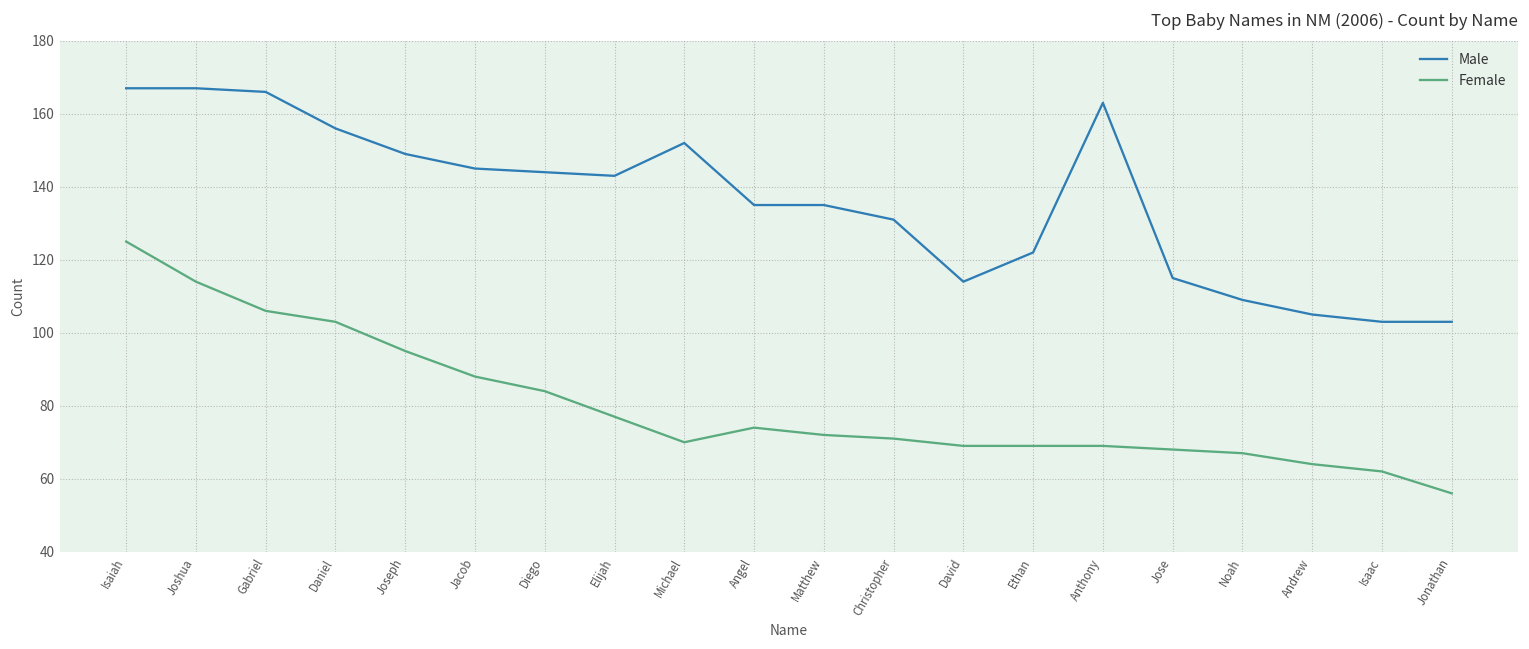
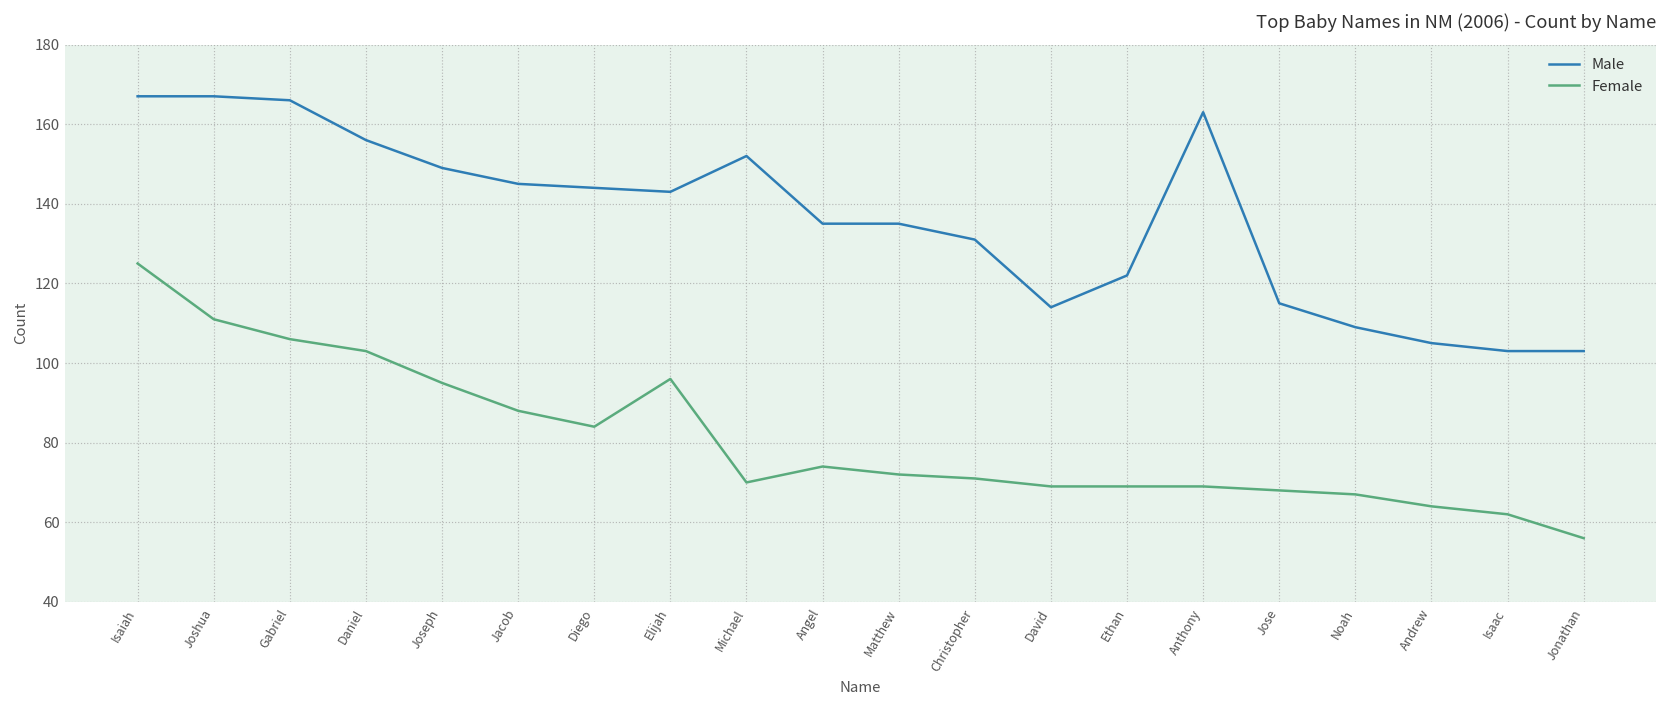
  {
    "Male": {
      "Isaiah": 167,
      "Joshua": 167,
      "Gabriel": 166,
      "Daniel": 156,
      "Joseph": 149,
      "Jacob": 145,
      "Diego": 144,
      "Elijah": 143,
      "Michael": 152,
      "Angel": 135,
      "Matthew": 135,
      "Christopher": 131,
      "David": 114,
      "Ethan": 122,
      "Anthony": 163,
      "Jose": 115,
      "Noah": 109,
      "Andrew": 105,
      "Isaac": 103,
      "Jonathan": 103
    },
    "Female": {
      "Isaiah": 125,
-     "Joshua": 114,
+     "Joshua": 111,
      "Gabriel": 106,
      "Daniel": 103,
      "Joseph": 95,
      "Jacob": 88,
      "Diego": 84,
-     "Elijah": 77,
+     "Elijah": 96,
      "Michael": 70,
      "Angel": 74,
      "Matthew": 72,
      "Christopher": 71,
      "David": 69,
      "Ethan": 69,
      "Anthony": 69,
      "Jose": 68,
      "Noah": 67,
      "Andrew": 64,
      "Isaac": 62,
      "Jonathan": 56
    }
  }
